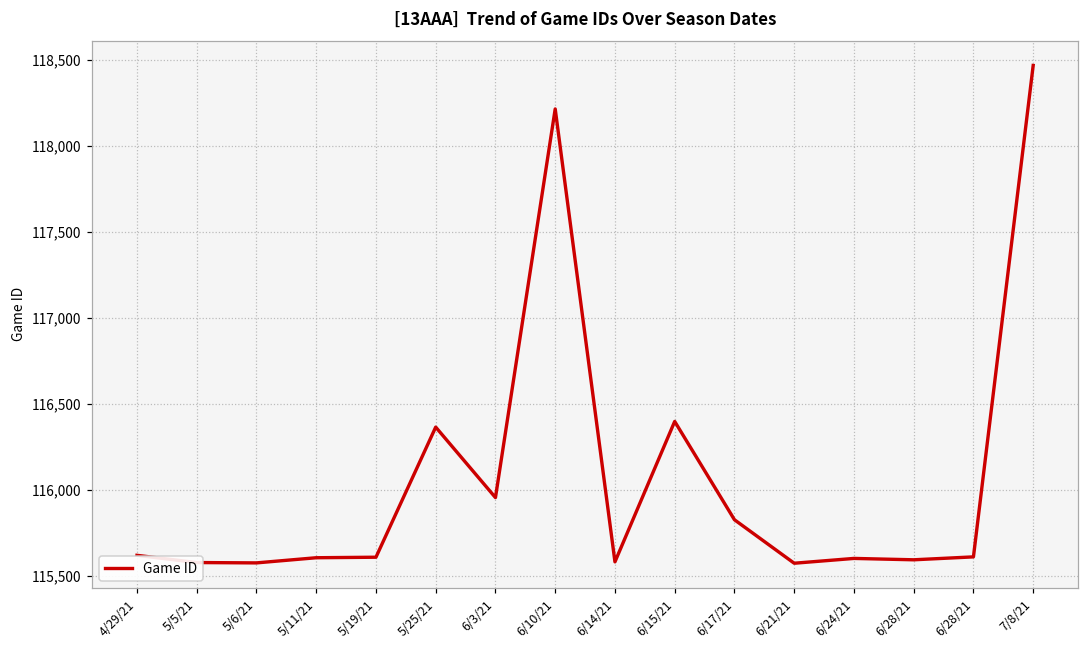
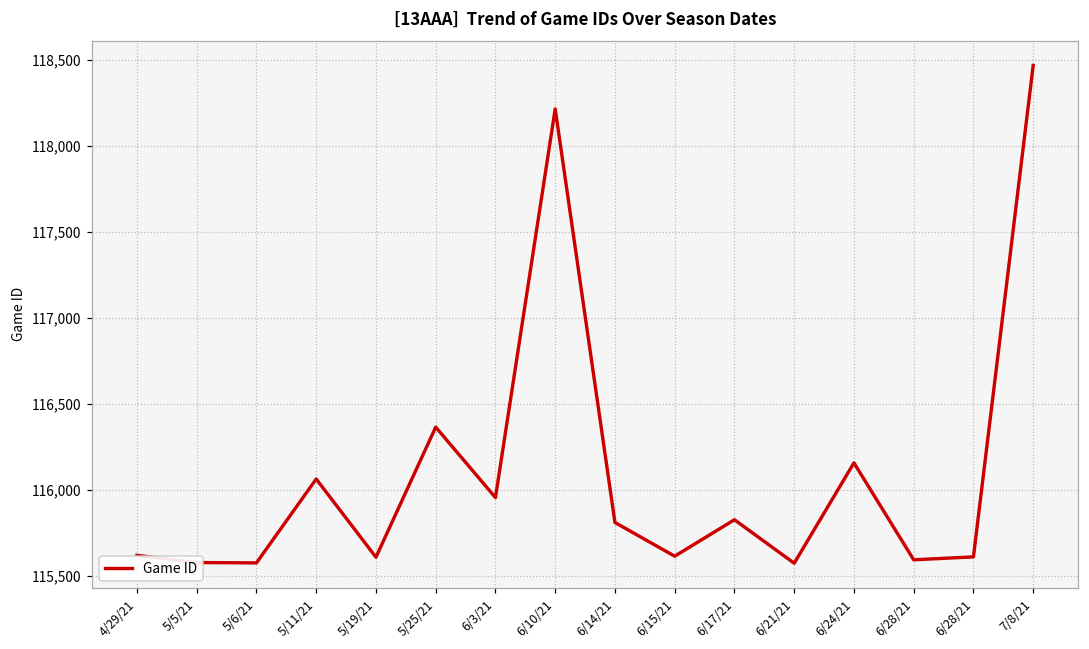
  {
    "4/29/21": "115,620",
    "5/6/21": "115,580",
-   "5/11/21": "115,610",
+   "5/11/21": "116,060",
    "5/19/21": "115,610",
    "5/25/21": "116,370",
    "6/3/21": "115,960",
    "6/10/21": "118,220",
-   "6/14/21": "115,580",
-   "6/15/21": "116,400",
+   "6/14/21": "115,810",
+   "6/15/21": "115,610",
    "6/17/21": "115,830",
    "6/21/21": "115,570",
-   "6/24/21": "115,600",
+   "6/24/21": "116,160",
    "7/8/21": "118,470"
  }
